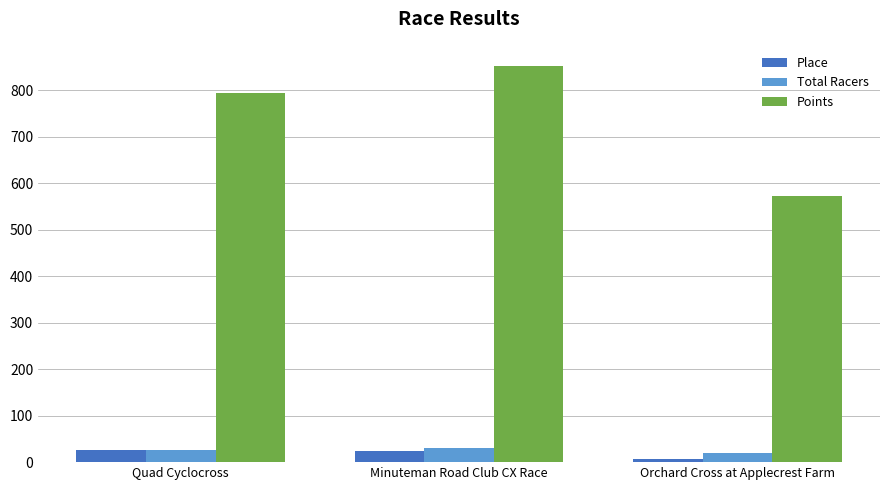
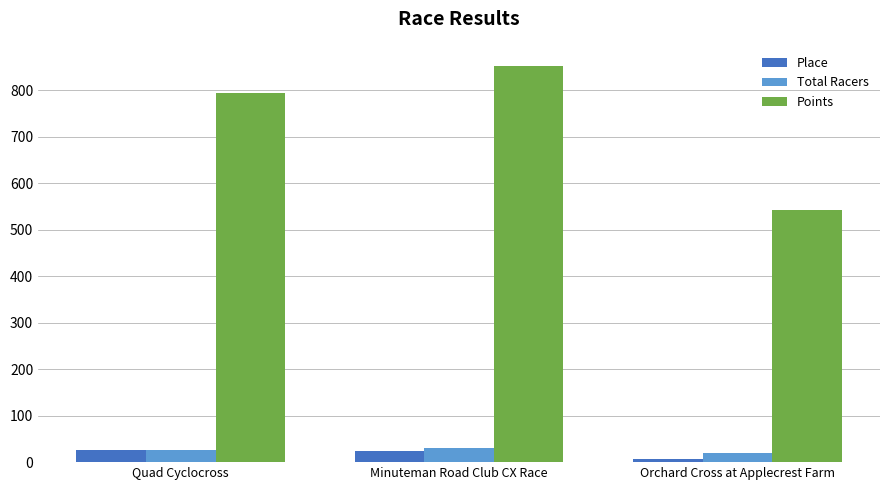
  {
    "Points": {
      "Quad Cyclocross": 790,
      "Minuteman Road Club CX Race": 850,
-     "Orchard Cross at Applecrest Farm": 570
+     "Orchard Cross at Applecrest Farm": 540
    }
  }
